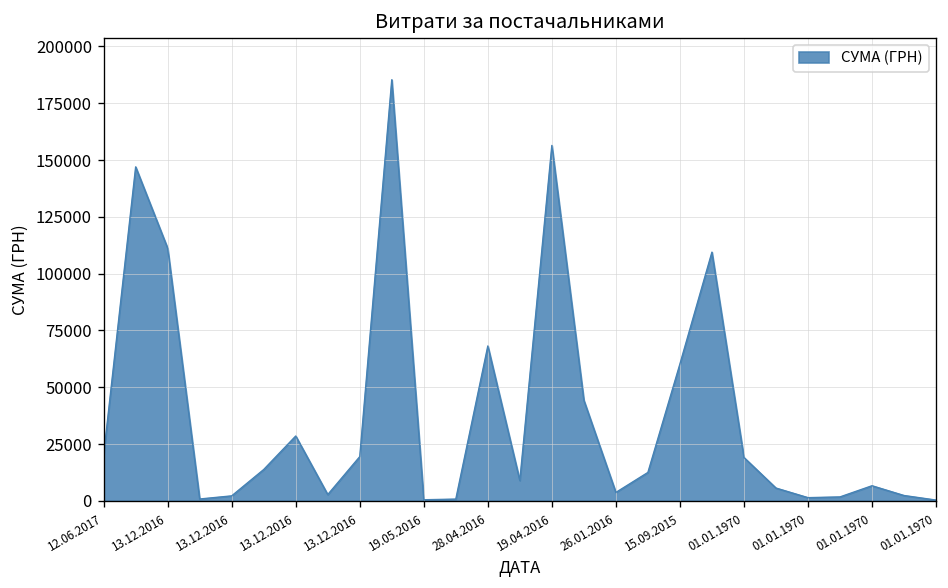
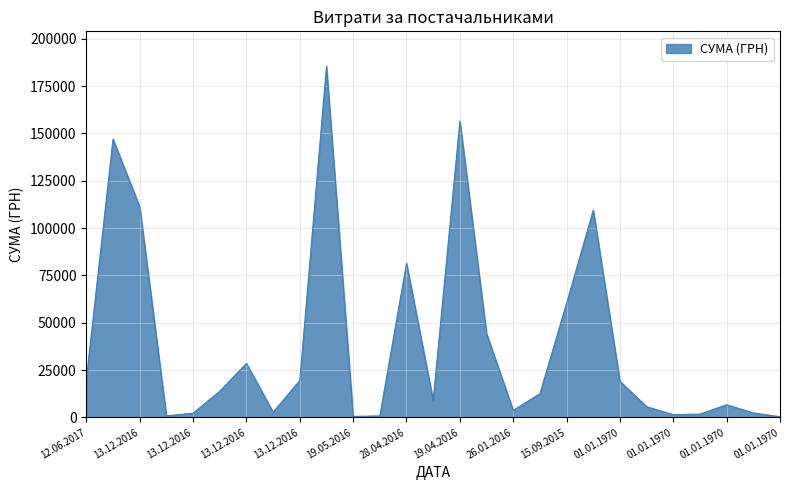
  {
    "12.06.2017": 20000,
    "19.05.2016": 1000,
-   "28.04.2016": 68000,
+   "28.04.2016": 81000,
    "26.01.2016": 4000
  }
